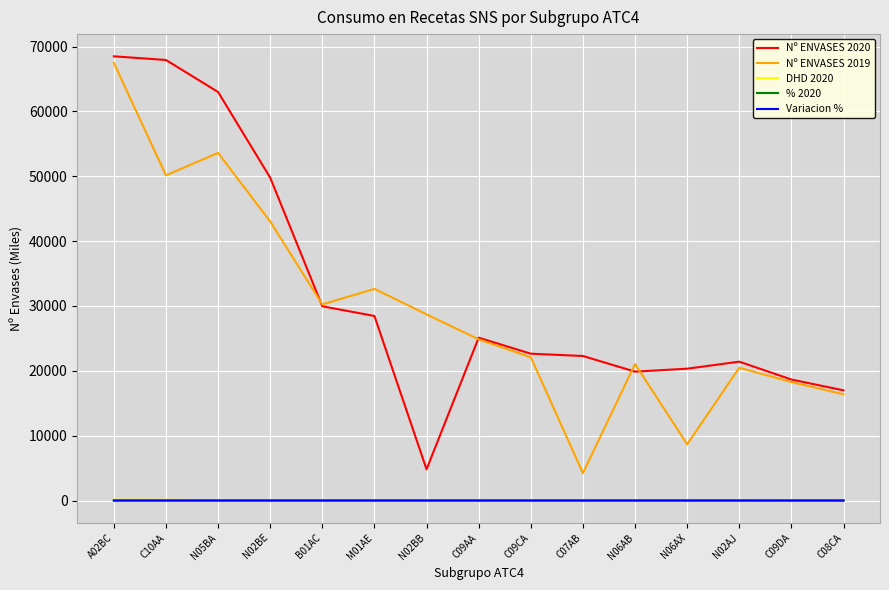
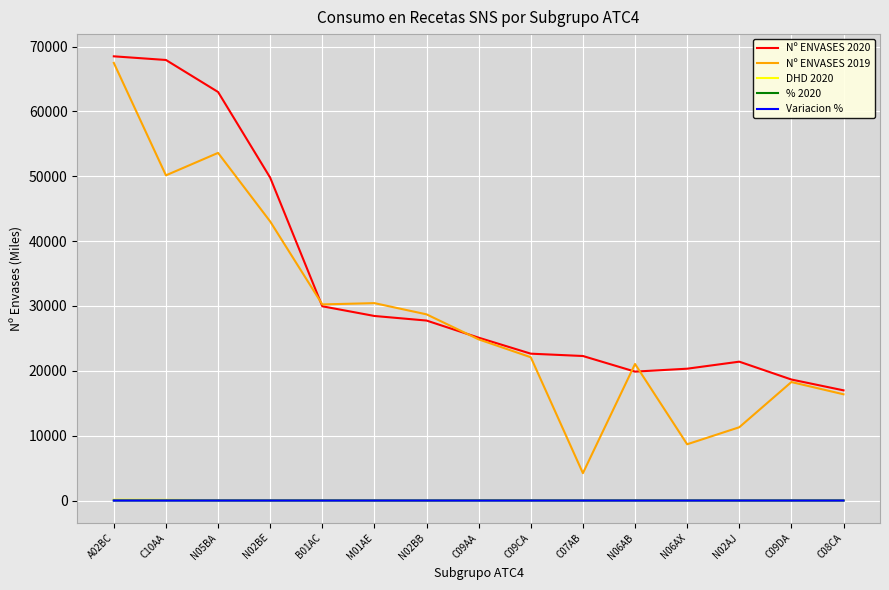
  {
    "Nº ENVASES 2020": {
      "A02BC": 68000,
      "C10AA": 68000,
      "N05BA": 63000,
      "N02BE": 50000,
      "M01AE": 28000,
-     "N02BB": 5000,
+     "N02BB": 28000,
      "C09CA": 23000,
      "C07AB": 22000,
      "N06AB": 20000,
      "N06AX": 20000,
      "N02AJ": 21000,
      "C08CA": 17000
    },
    "Nº ENVASES 2019": {
      "A02BC": 67000,
      "C10AA": 50000,
      "N05BA": 54000,
      "N02BE": 43000,
-     "M01AE": 33000,
+     "M01AE": 30000,
      "N02BB": 29000,
      "C09CA": 22000,
      "C07AB": 4000,
      "N06AB": 21000,
      "N06AX": 9000,
-     "N02AJ": 20000,
+     "N02AJ": 11000,
      "C08CA": 16000
    },
    "Variacion %": {
      "A02BC": 0,
      "C10AA": 0,
      "N05BA": 0,
      "N02BE": 0,
      "B01AC": 0,
      "M01AE": 0,
      "N02BB": 0,
      "C09AA": 0,
      "C09CA": 0,
      "C07AB": 0,
      "N06AB": 0,
      "N06AX": 0,
      "N02AJ": 0,
      "C09DA": 0,
      "C08CA": 0
    }
  }
